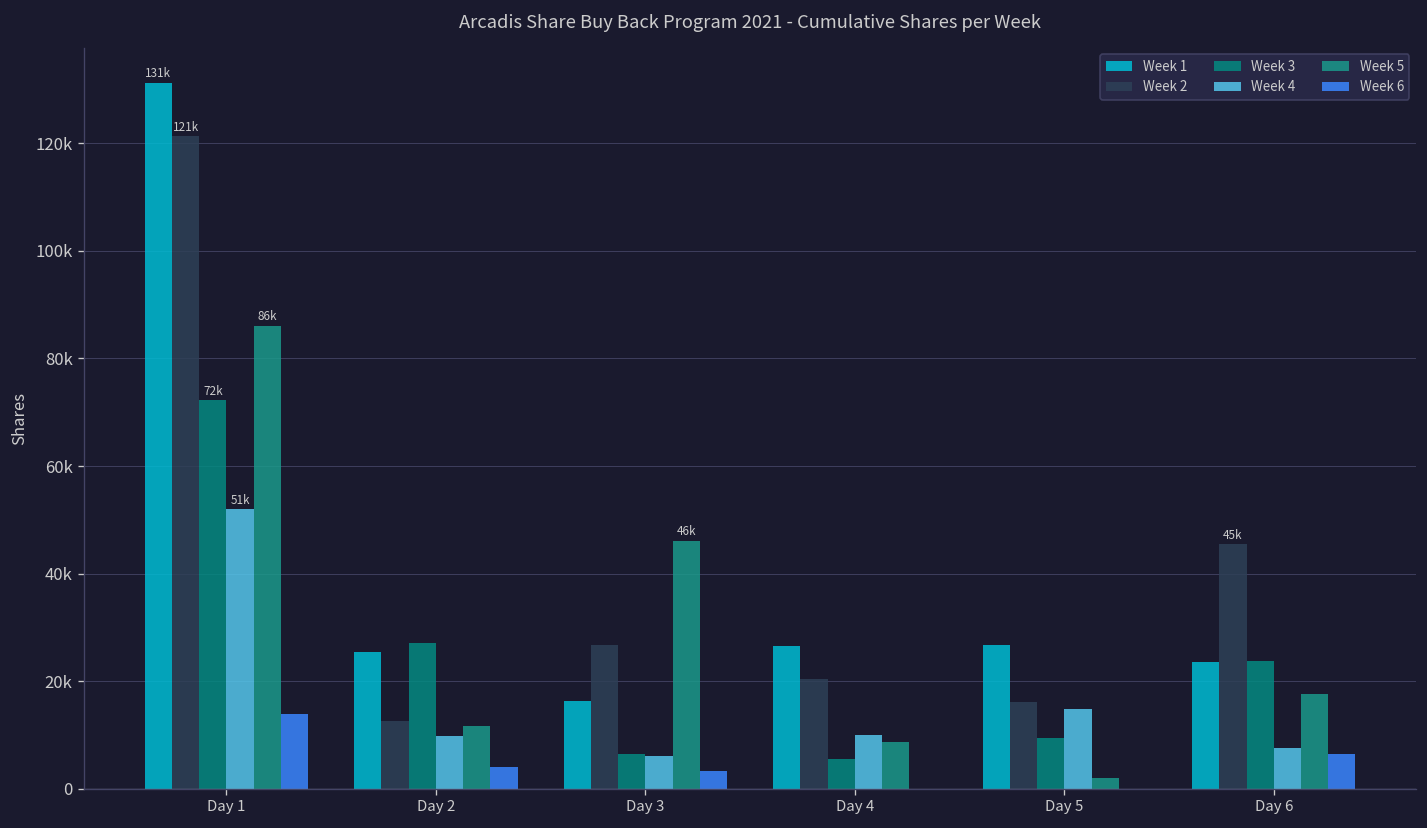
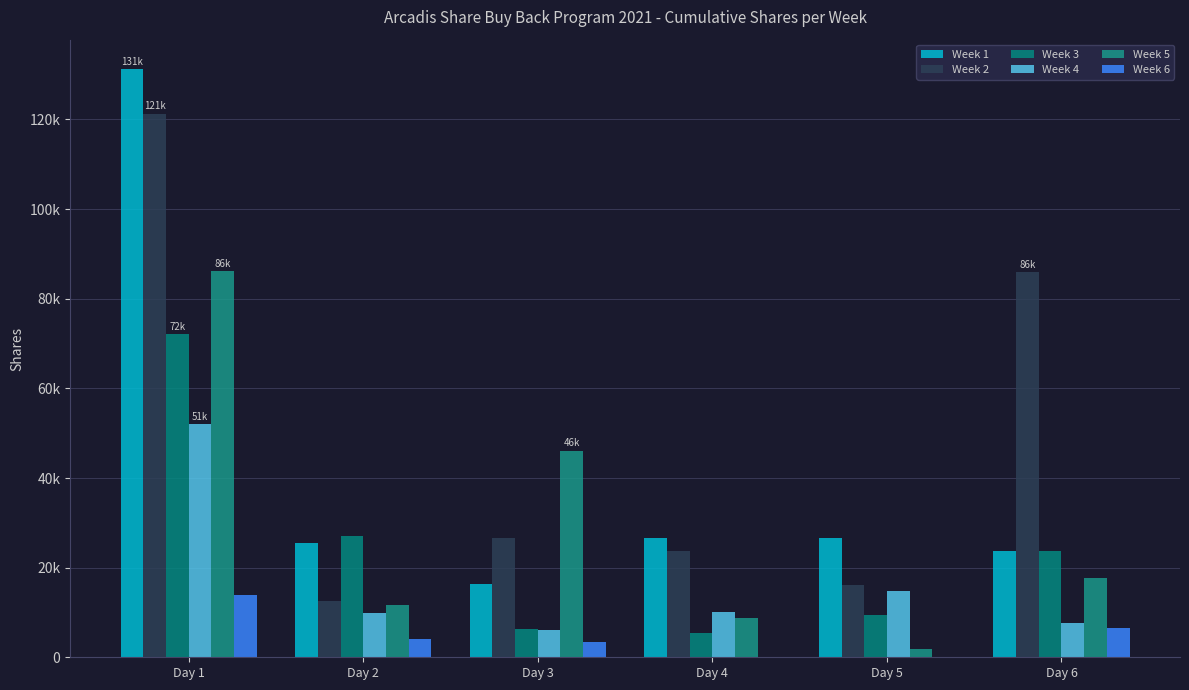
  {
    "Week 1": {
      "Day 1": "131k"
    },
    "Week 2": {
      "Day 1": "121k",
-     "Day 4": "20000",
-     "Day 6": "45k"
+     "Day 4": "24000",
+     "Day 6": "86k"
    },
    "Week 4": {
      "Day 2": "10000",
      "Day 3": "6000",
      "Day 4": "10000",
      "Day 5": "15000",
      "Day 6": "8000"
    },
    "Week 6": {
      "Day 1": "14000",
      "Day 2": "4000",
      "Day 3": "3000",
      "Day 4": "0",
      "Day 5": "0",
      "Day 6": "7000"
    }
  }
